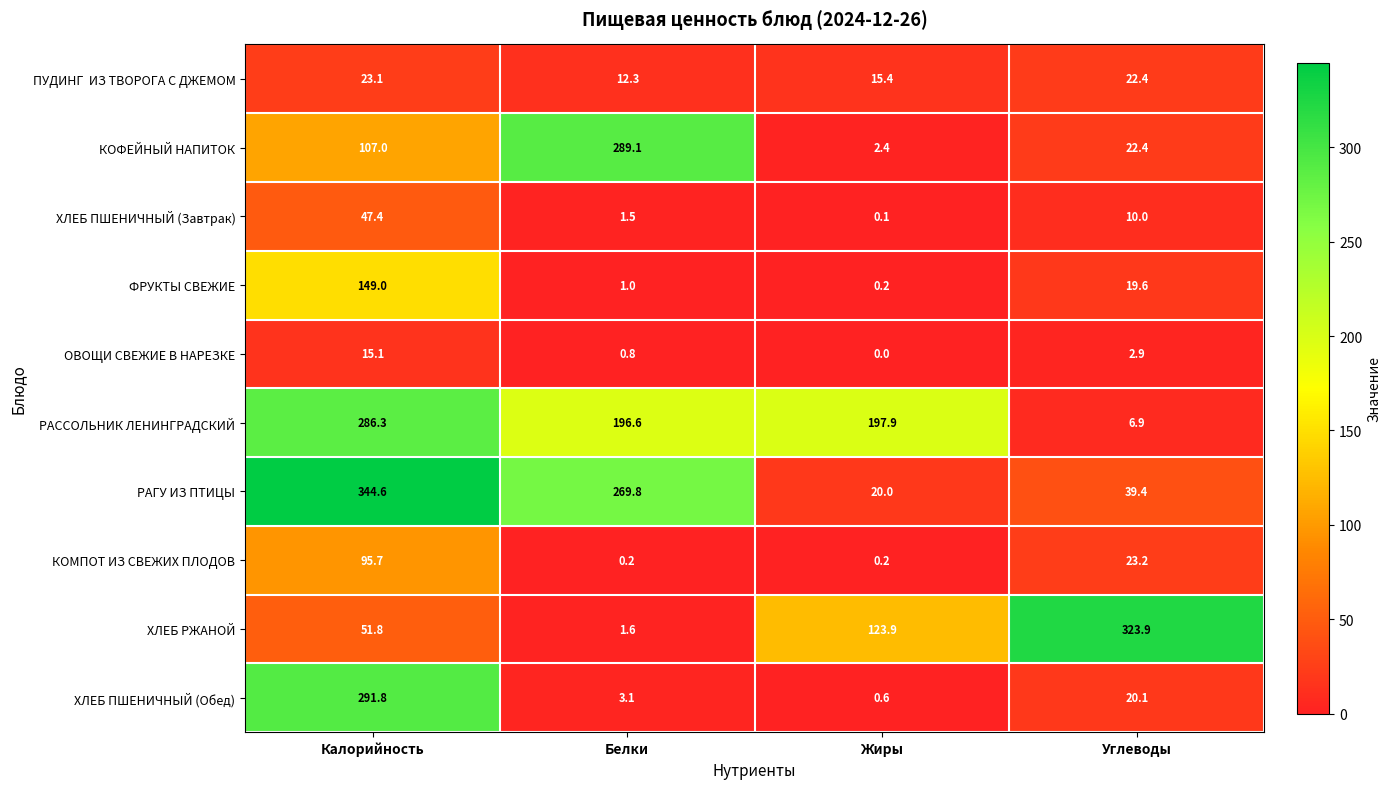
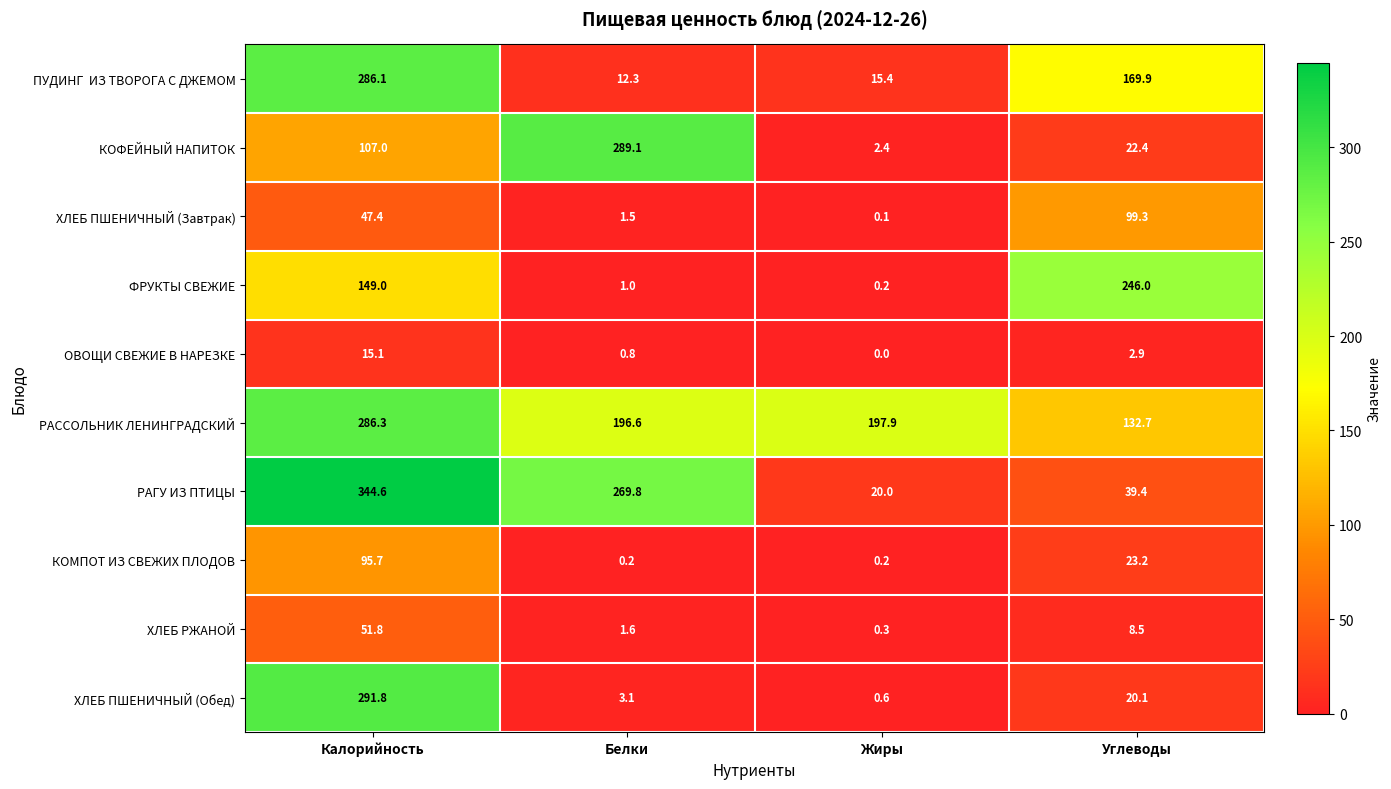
  {
    "ПУДИНГ ИЗ ТВОРОГА С ДЖЕМОМ": {
-     "Калорийность": 23.1,
+     "Калорийность": 286.1,
      "Белки": 12.3,
      "Жиры": 15.4,
-     "Углеводы": 22.4
+     "Углеводы": 169.9
    },
    "КОФЕЙНЫЙ НАПИТОК": {
      "Калорийность": 107.0,
      "Белки": 289.1,
      "Жиры": 2.4,
      "Углеводы": 22.4
    },
    "ХЛЕБ ПШЕНИЧНЫЙ (Завтрак)": {
      "Калорийность": 47.4,
      "Белки": 1.5,
      "Жиры": 0.1,
-     "Углеводы": 10.0
+     "Углеводы": 99.3
    },
    "ФРУКТЫ СВЕЖИЕ": {
      "Калорийность": 149.0,
      "Белки": 1.0,
      "Жиры": 0.2,
-     "Углеводы": 19.6
+     "Углеводы": 246.0
    },
    "ОВОЩИ СВЕЖИЕ В НАРЕЗКЕ": {
      "Калорийность": 15.1,
      "Белки": 0.8,
      "Жиры": 0.0,
      "Углеводы": 2.9
    },
    "РАССОЛЬНИК ЛЕНИНГРАДСКИЙ": {
      "Калорийность": 286.3,
      "Белки": 196.6,
      "Жиры": 197.9,
-     "Углеводы": 6.9
+     "Углеводы": 132.7
    },
    "РАГУ ИЗ ПТИЦЫ": {
      "Калорийность": 344.6,
      "Белки": 269.8,
      "Жиры": 20.0,
      "Углеводы": 39.4
    },
    "КОМПОТ ИЗ СВЕЖИХ ПЛОДОВ": {
      "Калорийность": 95.7,
      "Белки": 0.2,
      "Жиры": 0.2,
      "Углеводы": 23.2
    },
    "ХЛЕБ РЖАНОЙ": {
      "Калорийность": 51.8,
      "Белки": 1.6,
-     "Жиры": 123.9,
-     "Углеводы": 323.9
+     "Жиры": 0.3,
+     "Углеводы": 8.5
    },
    "ХЛЕБ ПШЕНИЧНЫЙ (Обед)": {
      "Калорийность": 291.8,
      "Белки": 3.1,
      "Жиры": 0.6,
      "Углеводы": 20.1
    }
  }
